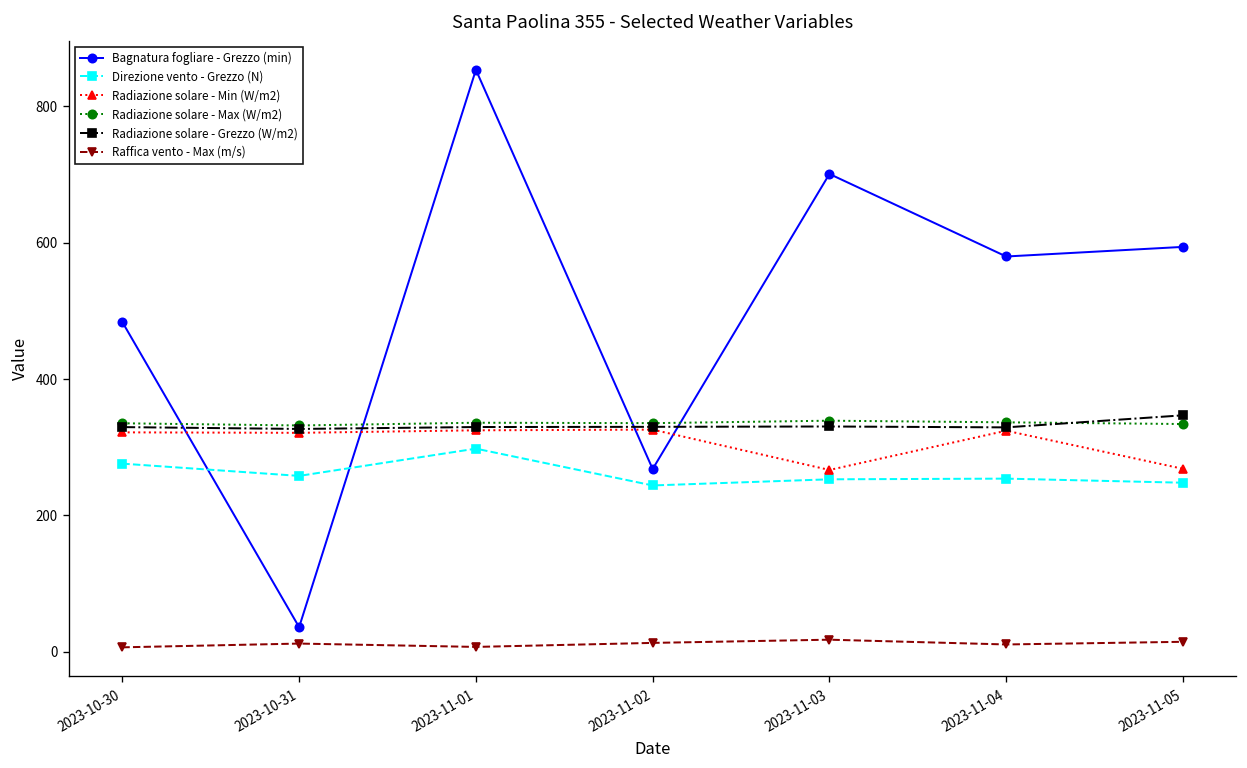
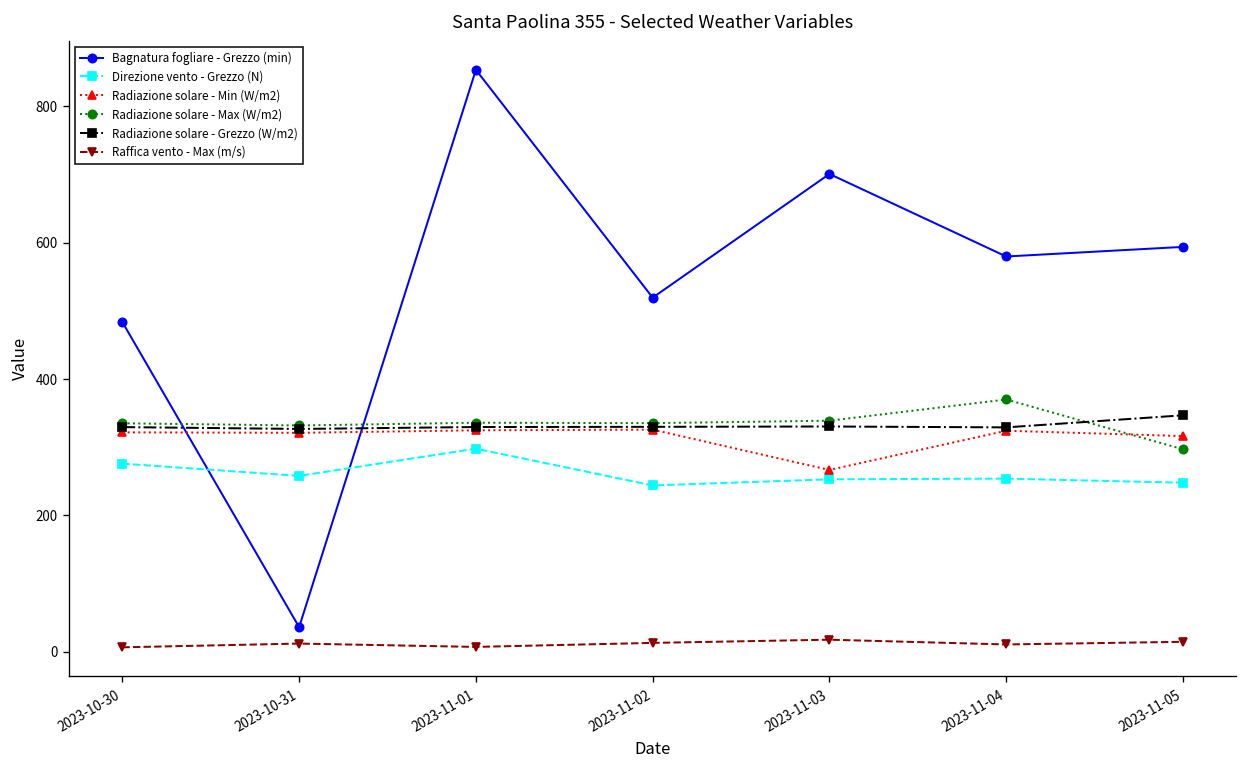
  {
    "Bagnatura fogliare - Grezzo (min)": {
      "2023-10-30": 480,
      "2023-10-31": 40,
      "2023-11-01": 850,
-     "2023-11-02": 270,
+     "2023-11-02": 520,
      "2023-11-03": 700,
      "2023-11-04": 580,
      "2023-11-05": 590
    },
    "Direzione vento - Grezzo (N)": {
      "2023-10-30": 280,
      "2023-10-31": 260,
      "2023-11-01": 300,
      "2023-11-02": 240,
      "2023-11-03": 250,
      "2023-11-04": 250,
      "2023-11-05": 250
    },
    "Radiazione solare - Min (W/m2)": {
      "2023-10-30": 320,
      "2023-10-31": 320,
      "2023-11-01": 320,
      "2023-11-03": 270,
      "2023-11-04": 320,
-     "2023-11-05": 270
+     "2023-11-05": 320
    },
    "Radiazione solare - Max (W/m2)": {
      "2023-10-30": 340,
      "2023-10-31": 330,
      "2023-11-01": 340,
      "2023-11-02": 340,
      "2023-11-03": 340,
-     "2023-11-04": 340,
-     "2023-11-05": 330
+     "2023-11-04": 370,
+     "2023-11-05": 300
    },
    "Radiazione solare - Grezzo (W/m2)": {
      "2023-10-30": 330,
      "2023-10-31": 330,
      "2023-11-01": 330,
      "2023-11-03": 330,
      "2023-11-04": 330,
      "2023-11-05": 350
    },
    "Raffica vento - Max (m/s)": {
      "2023-10-30": 10,
      "2023-10-31": 10,
      "2023-11-01": 10,
      "2023-11-02": 10,
      "2023-11-03": 20,
      "2023-11-04": 10,
      "2023-11-05": 10
    }
  }
